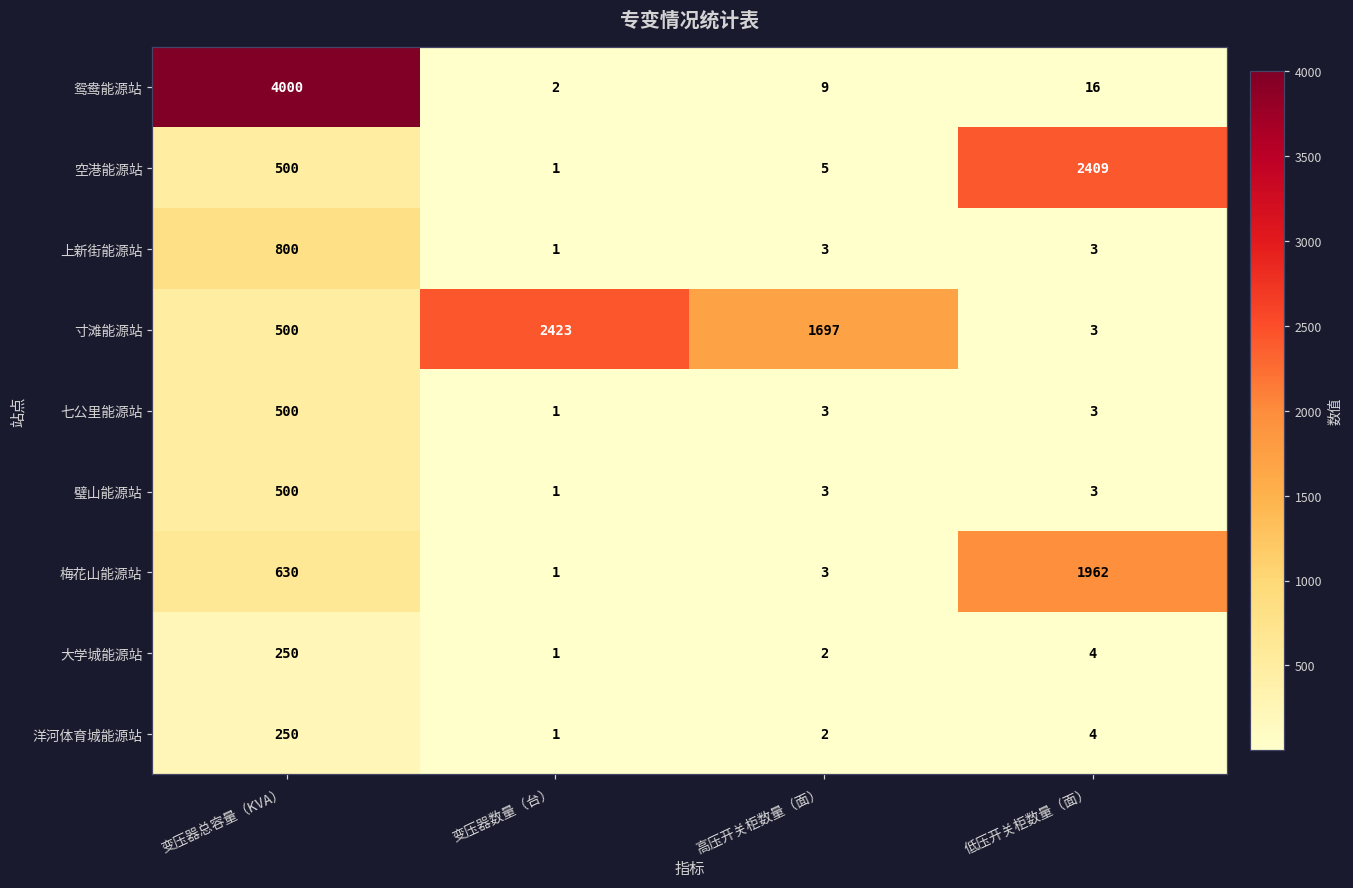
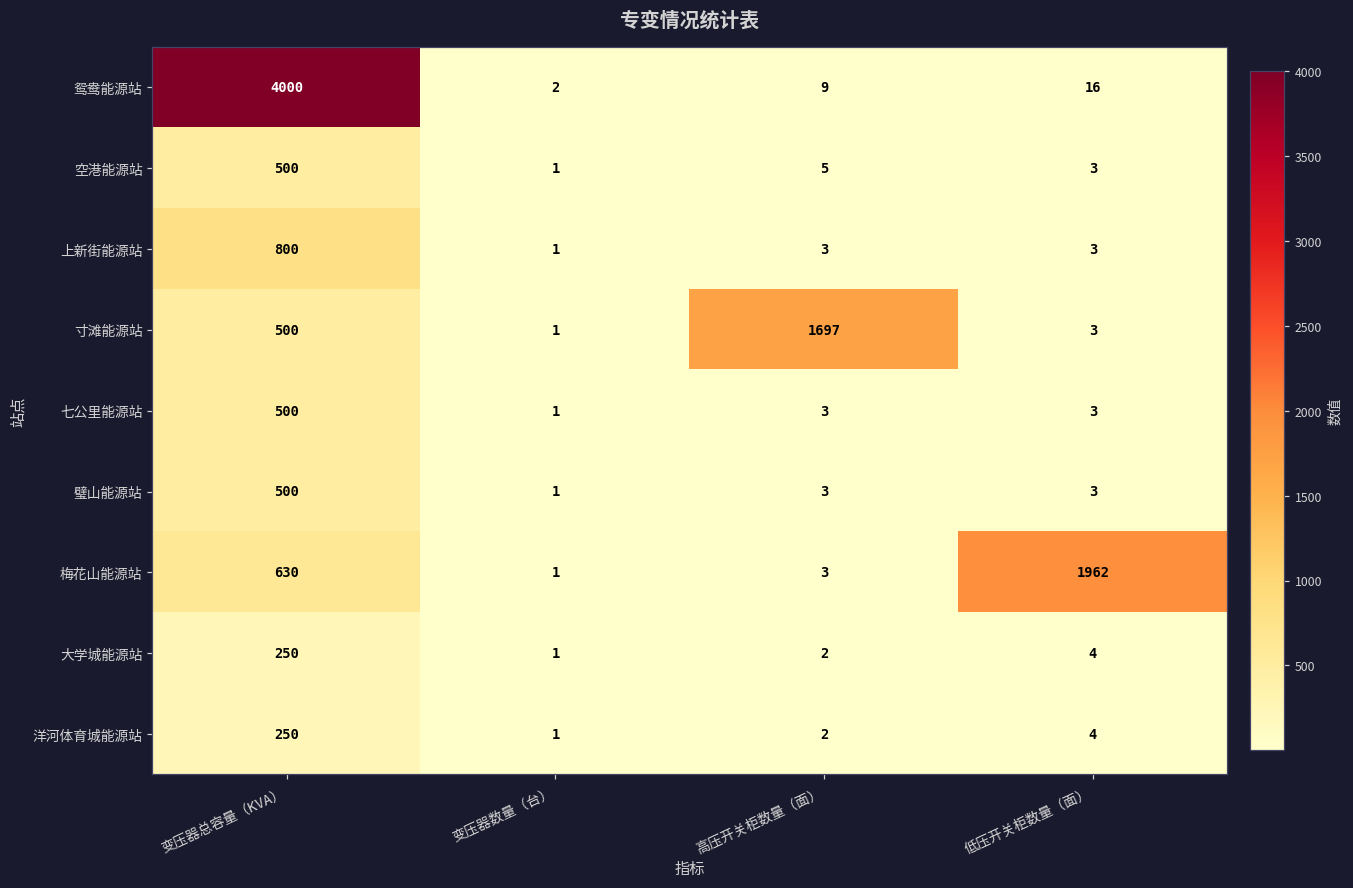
  {
    "鸳鸯能源站": {
      "变压器总容量（KVA）": 4000,
      "变压器数量（台）": 2,
      "高压开关柜数量（面）": 9,
      "低压开关柜数量（面）": 16
    },
    "空港能源站": {
      "变压器总容量（KVA）": 500,
      "变压器数量（台）": 1,
      "高压开关柜数量（面）": 5,
-     "低压开关柜数量（面）": 2409
+     "低压开关柜数量（面）": 3
    },
    "上新街能源站": {
      "变压器总容量（KVA）": 800,
      "变压器数量（台）": 1,
      "高压开关柜数量（面）": 3,
      "低压开关柜数量（面）": 3
    },
    "寸滩能源站": {
      "变压器总容量（KVA）": 500,
-     "变压器数量（台）": 2423,
+     "变压器数量（台）": 1,
      "高压开关柜数量（面）": 1697,
      "低压开关柜数量（面）": 3
    },
    "七公里能源站": {
      "变压器总容量（KVA）": 500,
      "变压器数量（台）": 1,
      "高压开关柜数量（面）": 3,
      "低压开关柜数量（面）": 3
    },
    "璧山能源站": {
      "变压器总容量（KVA）": 500,
      "变压器数量（台）": 1,
      "高压开关柜数量（面）": 3,
      "低压开关柜数量（面）": 3
    },
    "梅花山能源站": {
      "变压器总容量（KVA）": 630,
      "变压器数量（台）": 1,
      "高压开关柜数量（面）": 3,
      "低压开关柜数量（面）": 1962
    },
    "大学城能源站": {
      "变压器总容量（KVA）": 250,
      "变压器数量（台）": 1,
      "高压开关柜数量（面）": 2,
      "低压开关柜数量（面）": 4
    },
    "洋河体育城能源站": {
      "变压器总容量（KVA）": 250,
      "变压器数量（台）": 1,
      "高压开关柜数量（面）": 2,
      "低压开关柜数量（面）": 4
    }
  }
